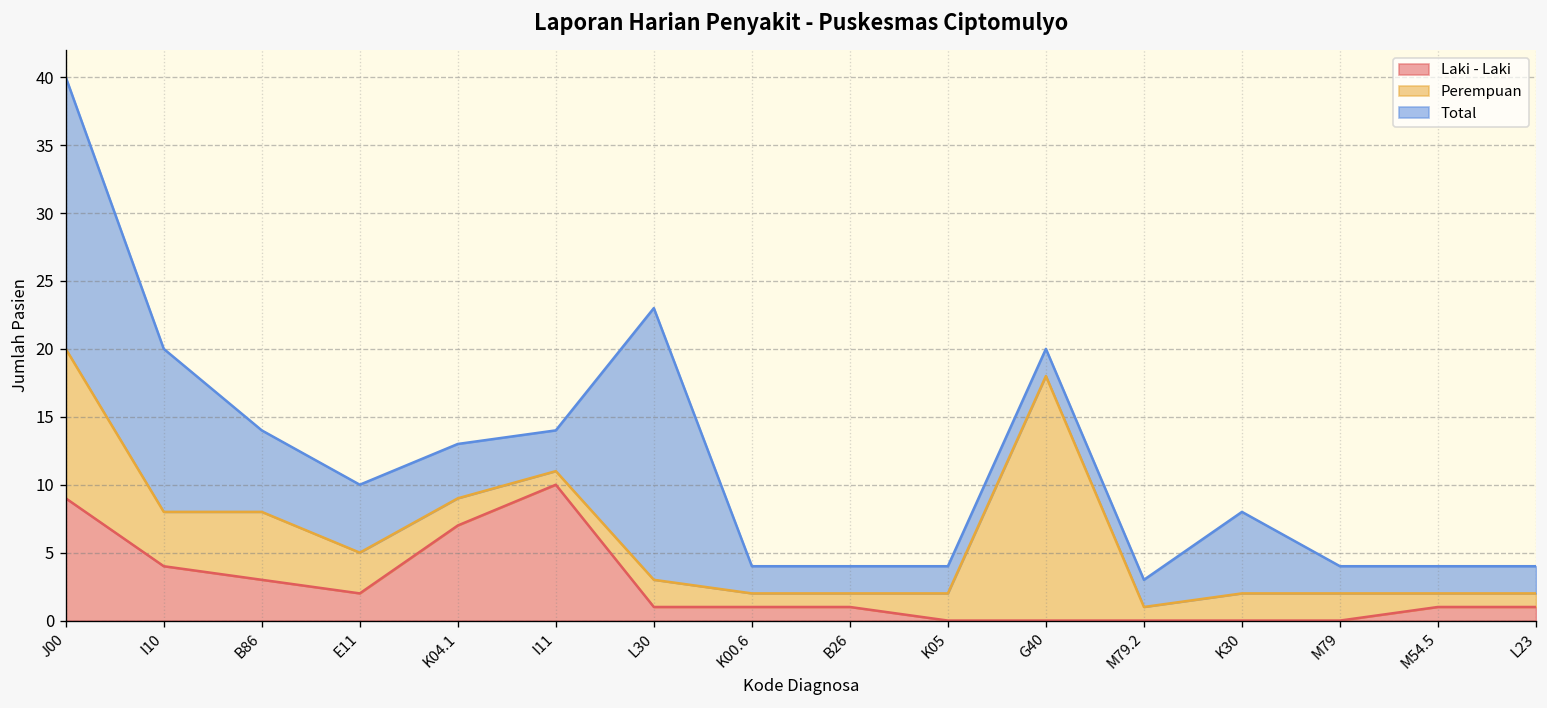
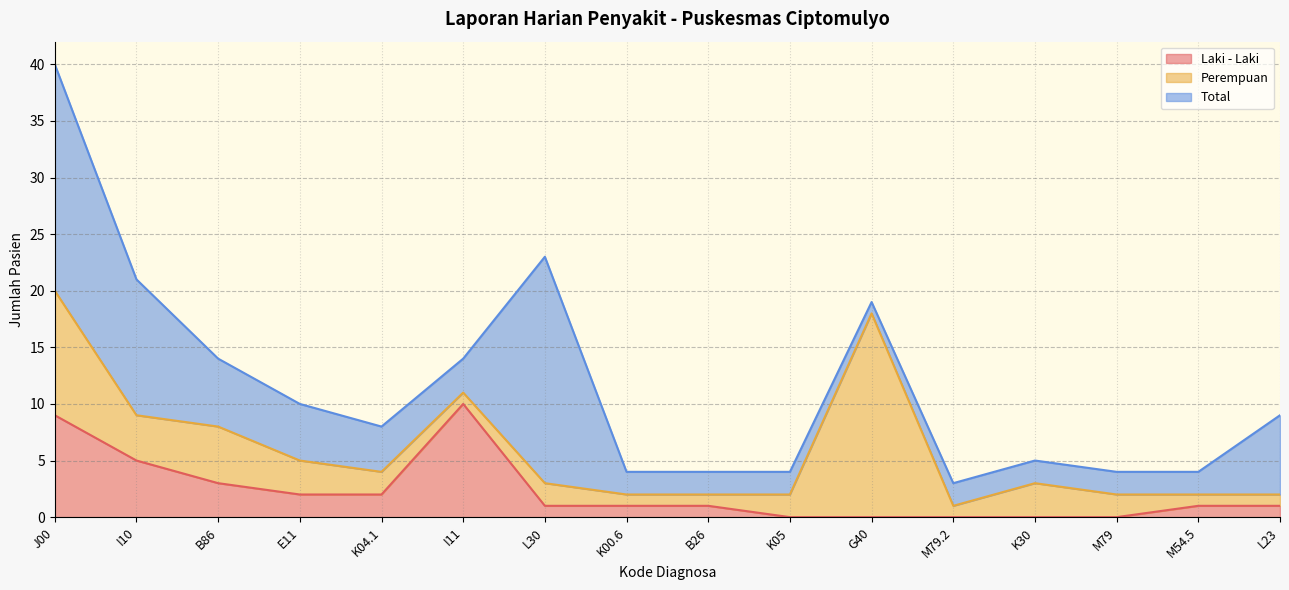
  {
    "Laki - Laki": {
      "J00": 9,
-     "I10": 4,
+     "I10": 5,
      "B86": 3,
      "E11": 2,
-     "K04.1": 7,
+     "K04.1": 2,
      "I11": 10,
      "L30": 1,
      "K00.6": 1,
      "B26": 1,
      "K05": 0,
      "G40": 0,
      "M79.2": 0,
      "K30": 0,
      "M79": 0,
      "M54.5": 1,
      "L23": 1
    },
    "Perempuan": {
      "J00": 11,
      "I10": 4,
      "B86": 5,
      "E11": 3,
      "K04.1": 2,
      "I11": 1,
      "L30": 2,
      "K00.6": 1,
      "B26": 1,
      "K05": 2,
      "G40": 18,
      "M79.2": 1,
-     "K30": 2,
+     "K30": 3,
      "M79": 2,
      "M54.5": 1,
      "L23": 1
    },
    "Total": {
      "J00": 20,
      "I10": 12,
      "B86": 6,
      "E11": 5,
      "K04.1": 4,
      "I11": 3,
      "L30": 20,
      "K00.6": 2,
      "B26": 2,
      "K05": 2,
-     "G40": 2,
+     "G40": 1,
      "M79.2": 2,
-     "K30": 6,
+     "K30": 2,
      "M79": 2,
      "M54.5": 2,
-     "L23": 2
+     "L23": 7
    }
  }
